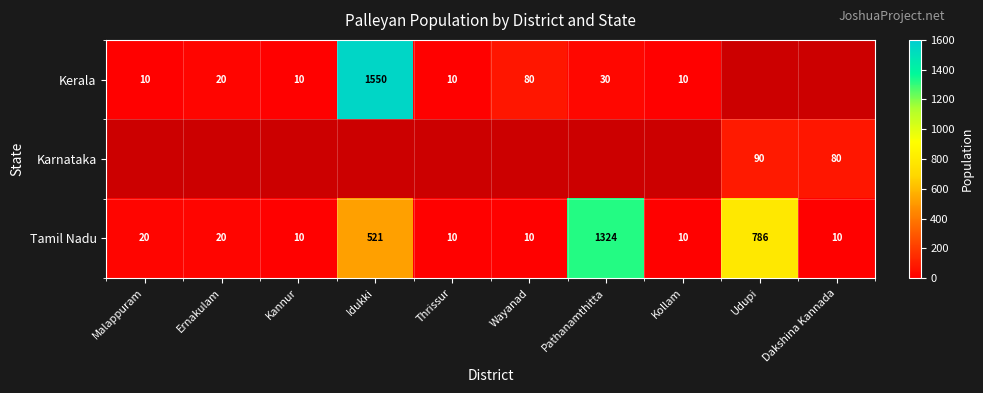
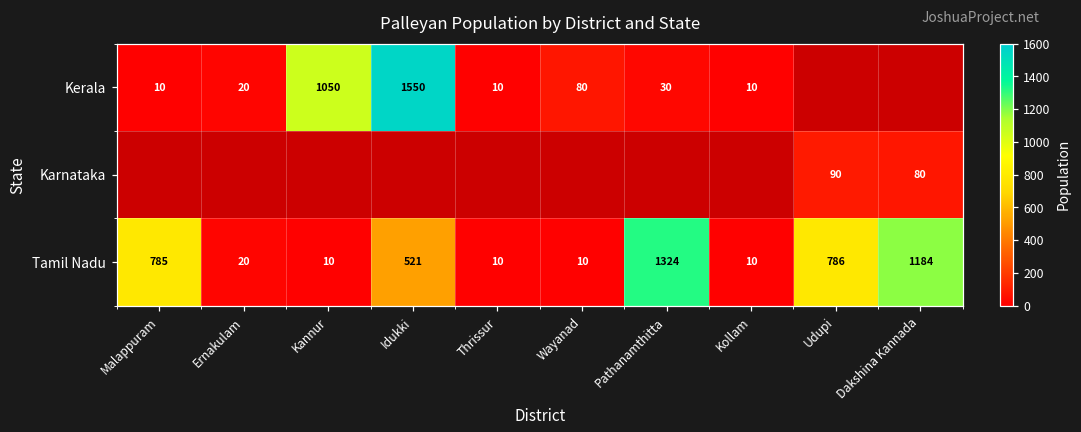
  {
    "Kerala": {
      "Malappuram": 10,
      "Ernakulam": 20,
-     "Kannur": 10,
+     "Kannur": 1050,
      "Idukki": 1550,
      "Thrissur": 10,
      "Wayanad": 80,
      "Pathanamthitta": 30,
      "Kollam": 10
    },
    "Karnataka": {
      "Udupi": 90,
      "Dakshina Kannada": 80
    },
    "Tamil Nadu": {
-     "Malappuram": 20,
+     "Malappuram": 785,
      "Ernakulam": 20,
      "Kannur": 10,
      "Idukki": 521,
      "Thrissur": 10,
      "Wayanad": 10,
      "Pathanamthitta": 1324,
      "Kollam": 10,
      "Udupi": 786,
-     "Dakshina Kannada": 10
+     "Dakshina Kannada": 1184
    }
  }
